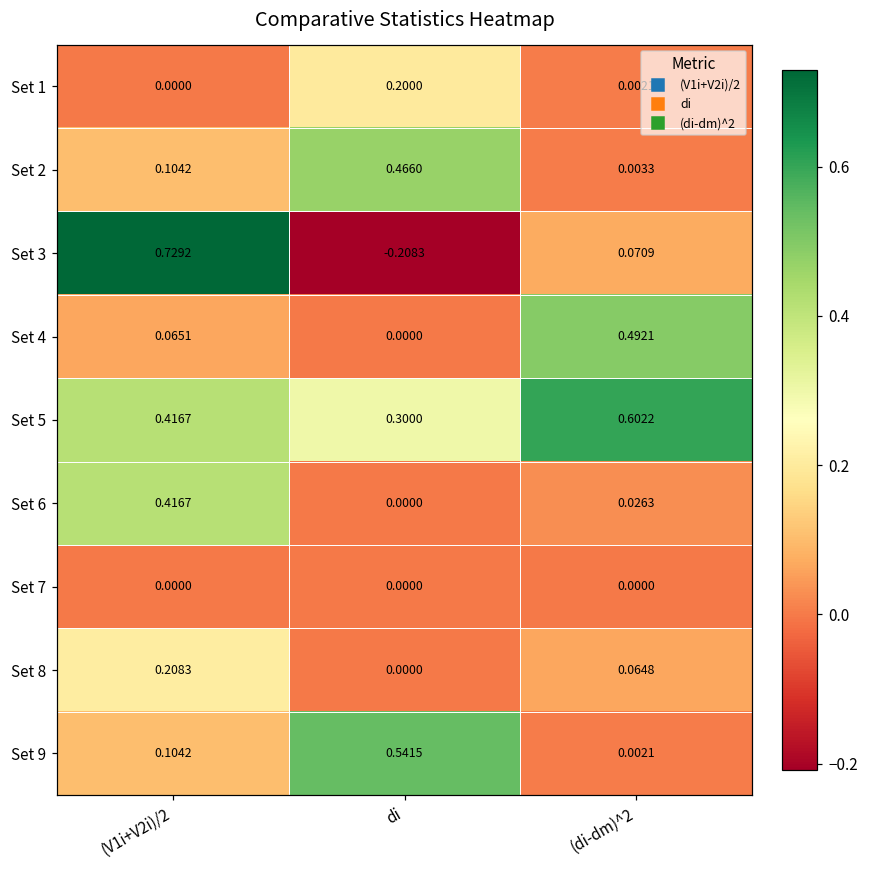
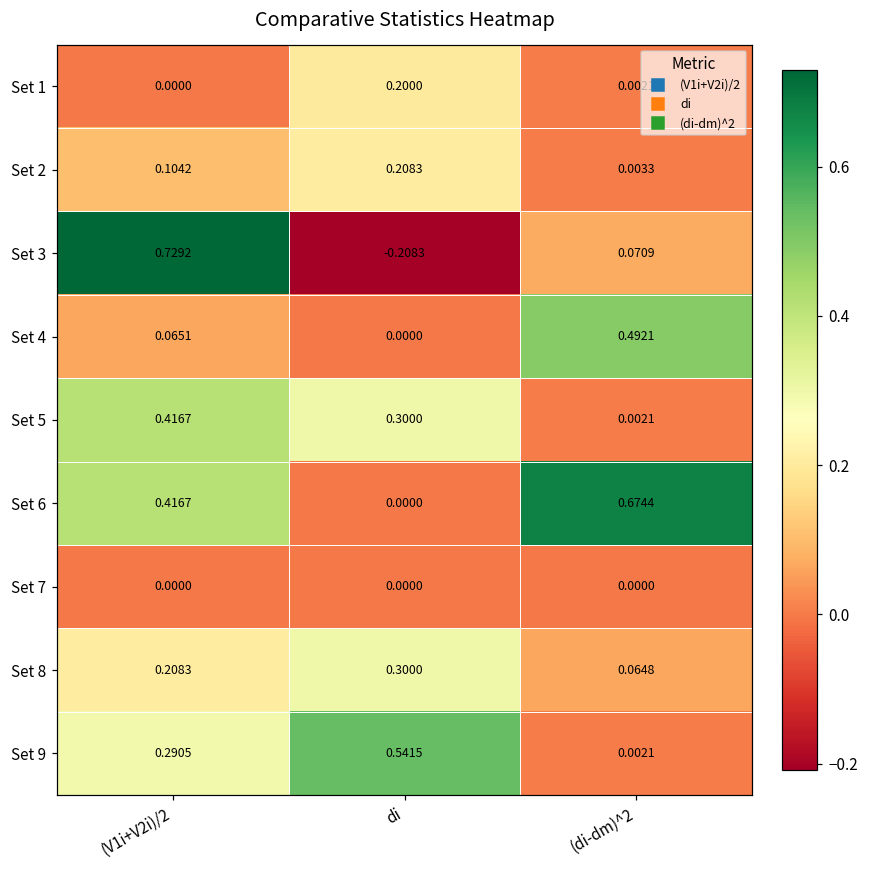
  {
    "Set 1": {
      "(V1i+V2i)/2": 0.0000,
      "di": 0.2000
    },
    "Set 2": {
      "(V1i+V2i)/2": 0.1042,
-     "di": 0.4660,
+     "di": 0.2083,
      "(di-dm)^2": 0.0033
    },
    "Set 3": {
      "(V1i+V2i)/2": 0.7292,
      "di": -0.2083,
      "(di-dm)^2": 0.0709
    },
    "Set 4": {
      "(V1i+V2i)/2": 0.0651,
      "di": 0.0000,
      "(di-dm)^2": 0.4921
    },
    "Set 5": {
      "(V1i+V2i)/2": 0.4167,
      "di": 0.3000,
-     "(di-dm)^2": 0.6022
+     "(di-dm)^2": 0.0021
    },
    "Set 6": {
      "(V1i+V2i)/2": 0.4167,
      "di": 0.0000,
-     "(di-dm)^2": 0.0263
+     "(di-dm)^2": 0.6744
    },
    "Set 7": {
      "(V1i+V2i)/2": 0.0000,
      "di": 0.0000,
      "(di-dm)^2": 0.0000
    },
    "Set 8": {
      "(V1i+V2i)/2": 0.2083,
-     "di": 0.0000,
+     "di": 0.3000,
      "(di-dm)^2": 0.0648
    },
    "Set 9": {
-     "(V1i+V2i)/2": 0.1042,
+     "(V1i+V2i)/2": 0.2905,
      "di": 0.5415,
      "(di-dm)^2": 0.0021
    }
  }
